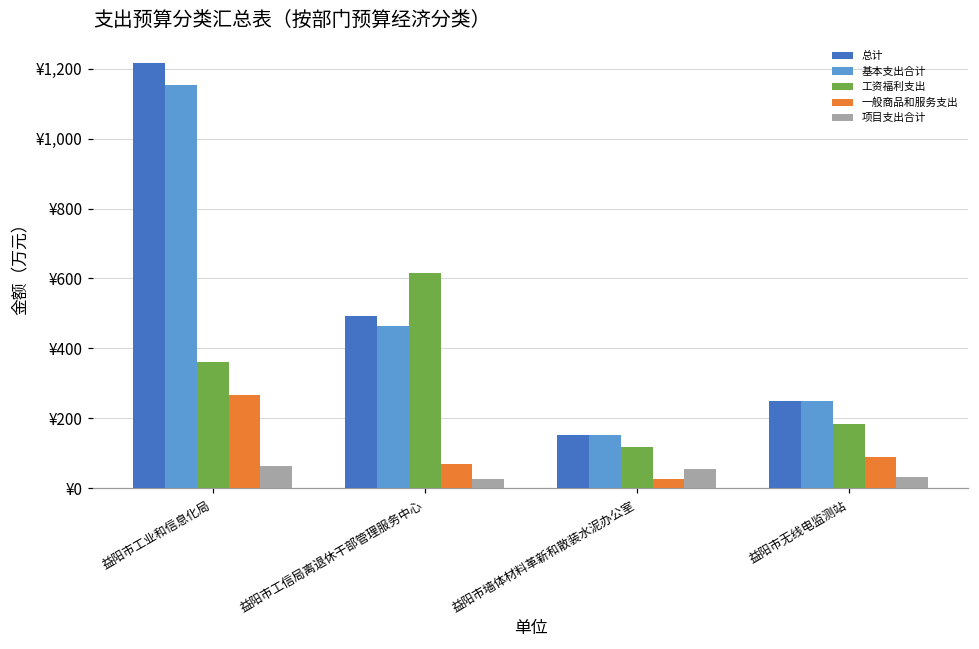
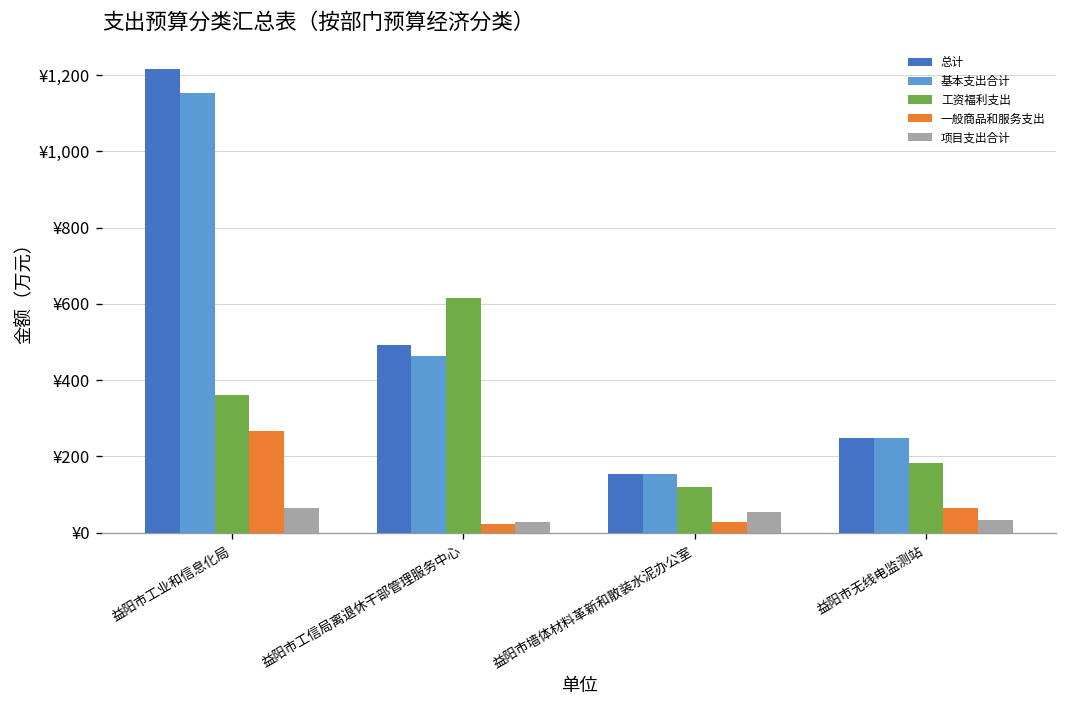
  {
    "工资福利支出": {
      "益阳市工业和信息化局": "¥360",
      "益阳市工信局离退休干部管理服务中心": "¥620",
      "益阳市墙体材料革新和散装水泥办公室": "¥120",
      "益阳市无线电监测站": "¥180"
    },
    "一般商品和服务支出": {
      "益阳市工业和信息化局": "¥270",
-     "益阳市工信局离退休干部管理服务中心": "¥70",
+     "益阳市工信局离退休干部管理服务中心": "¥20",
      "益阳市墙体材料革新和散装水泥办公室": "¥30",
-     "益阳市无线电监测站": "¥90"
+     "益阳市无线电监测站": "¥60"
    },
    "项目支出合计": {
      "益阳市工业和信息化局": "¥60",
      "益阳市工信局离退休干部管理服务中心": "¥30",
      "益阳市墙体材料革新和散装水泥办公室": "¥60",
      "益阳市无线电监测站": "¥30"
    }
  }
